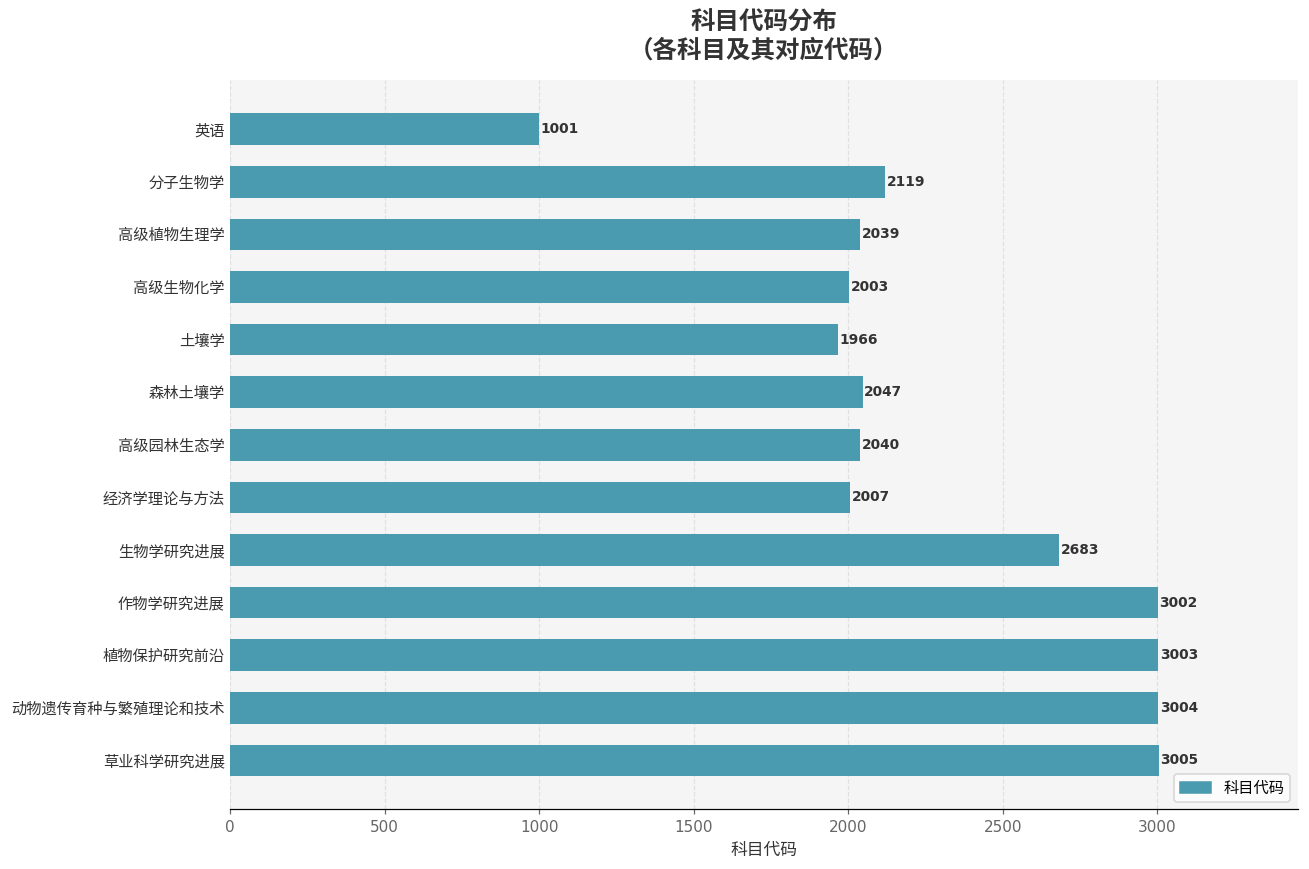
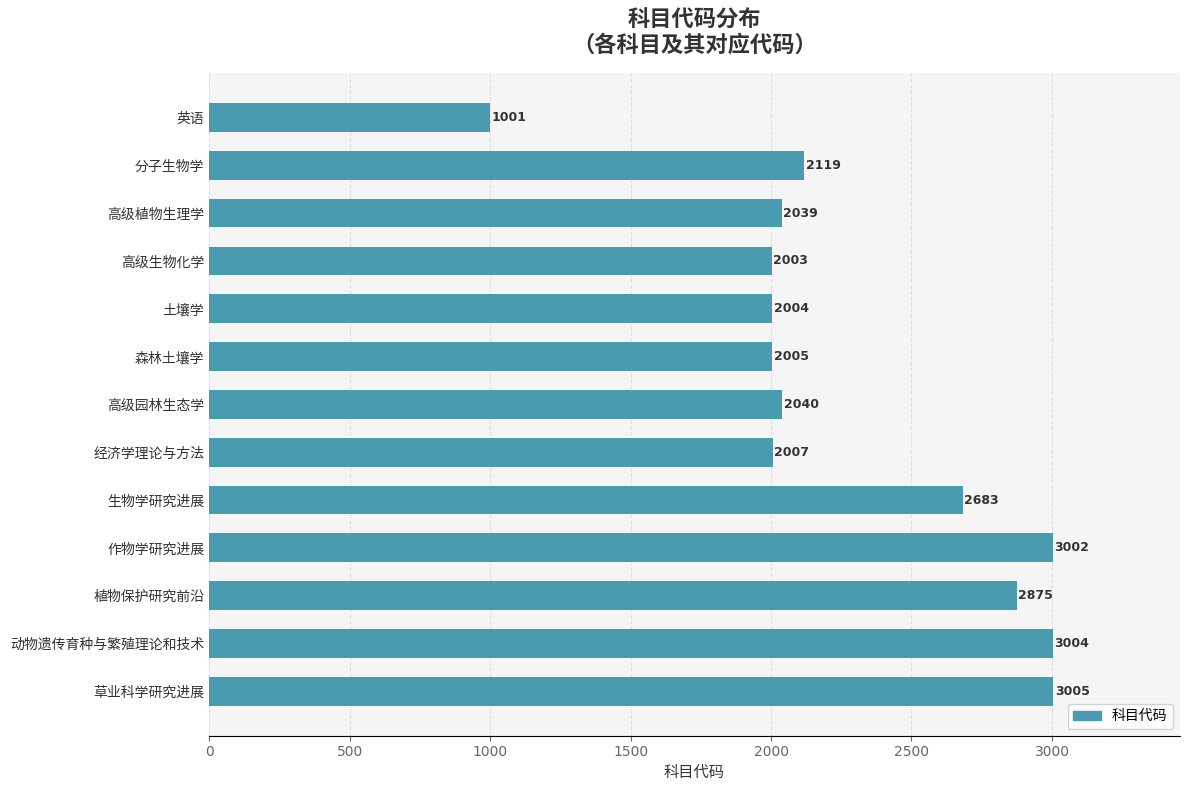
  {
    "英语": 1001,
    "分子生物学": 2119,
    "高级植物生理学": 2039,
    "高级生物化学": 2003,
-   "土壤学": 1966,
-   "森林土壤学": 2047,
+   "土壤学": 2004,
+   "森林土壤学": 2005,
    "高级园林生态学": 2040,
    "经济学理论与方法": 2007,
    "生物学研究进展": 2683,
    "作物学研究进展": 3002,
-   "植物保护研究前沿": 3003,
+   "植物保护研究前沿": 2875,
    "动物遗传育种与繁殖理论和技术": 3004,
    "草业科学研究进展": 3005
  }
